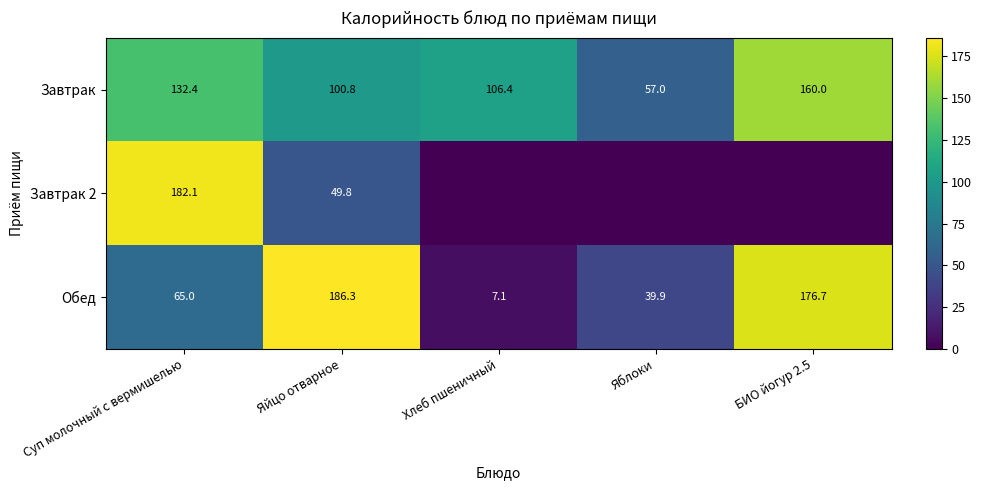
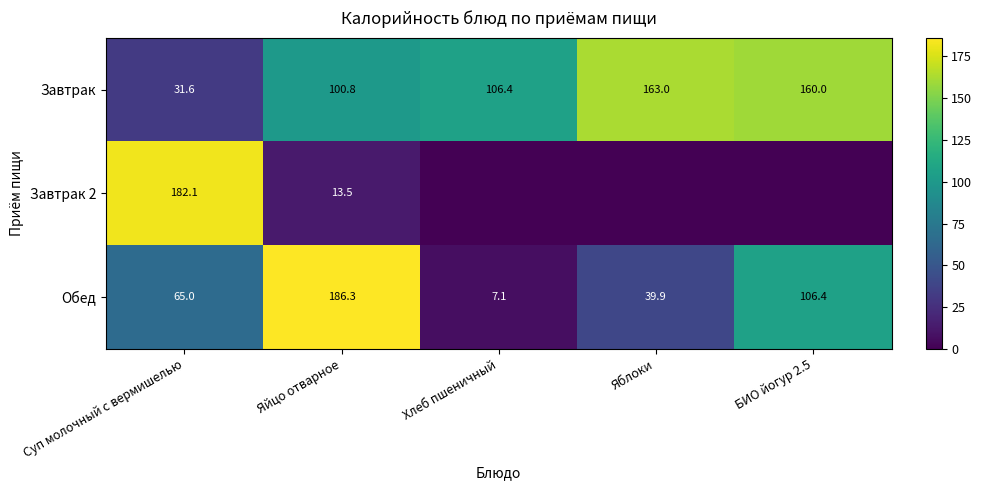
  {
    "Завтрак": {
-     "Суп молочный с вермишелью": 132.4,
+     "Суп молочный с вермишелью": 31.6,
      "Яйцо отварное": 100.8,
      "Хлеб пшеничный": 106.4,
-     "Яблоки": 57.0,
+     "Яблоки": 163.0,
      "БИО йогур 2.5": 160.0
    },
    "Завтрак 2": {
      "Суп молочный с вермишелью": 182.1,
-     "Яйцо отварное": 49.8
+     "Яйцо отварное": 13.5
    },
    "Обед": {
      "Суп молочный с вермишелью": 65.0,
      "Яйцо отварное": 186.3,
      "Хлеб пшеничный": 7.1,
      "Яблоки": 39.9,
-     "БИО йогур 2.5": 176.7
+     "БИО йогур 2.5": 106.4
    }
  }
